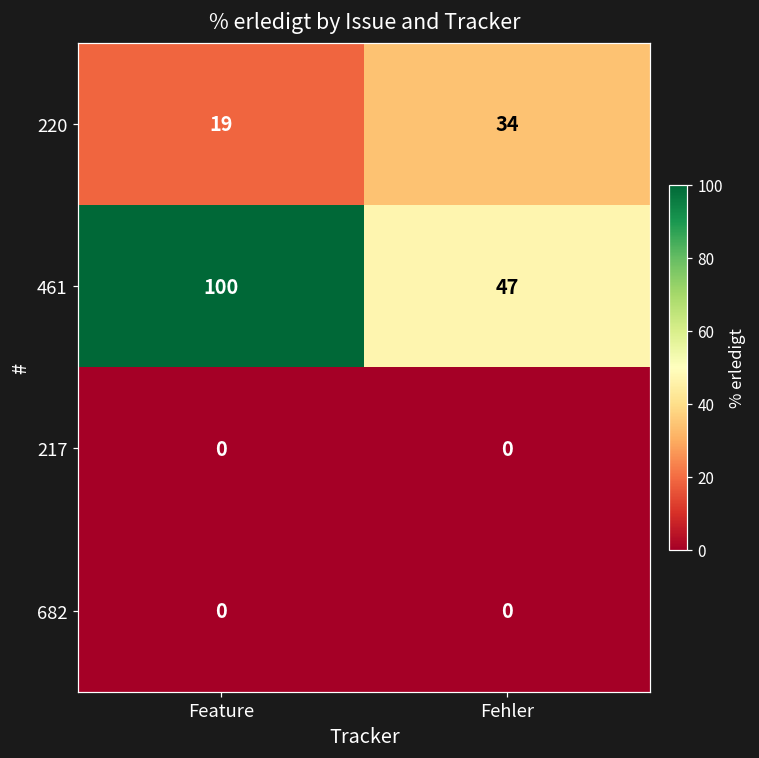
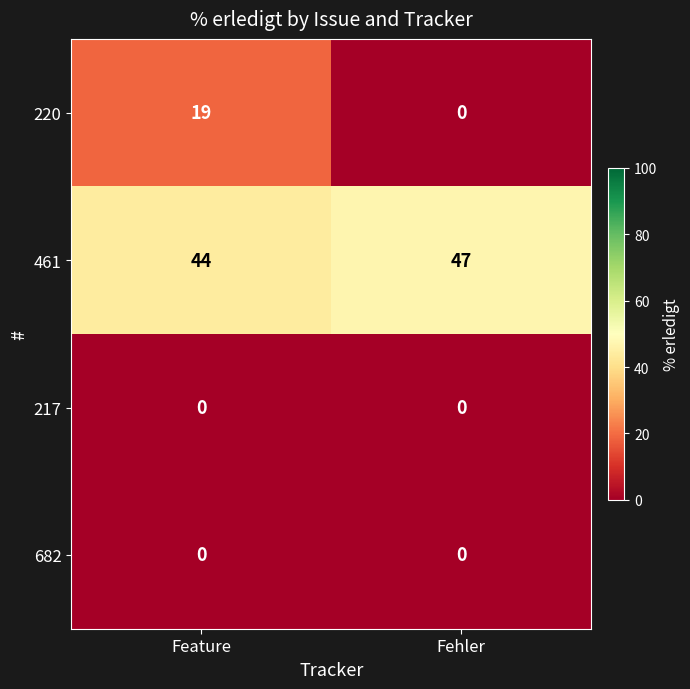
  {
    "220": {
      "Feature": 19,
-     "Fehler": 34
+     "Fehler": 0
    },
    "461": {
-     "Feature": 100,
+     "Feature": 44,
      "Fehler": 47
    },
    "217": {
      "Feature": 0,
      "Fehler": 0
    },
    "682": {
      "Feature": 0,
      "Fehler": 0
    }
  }
